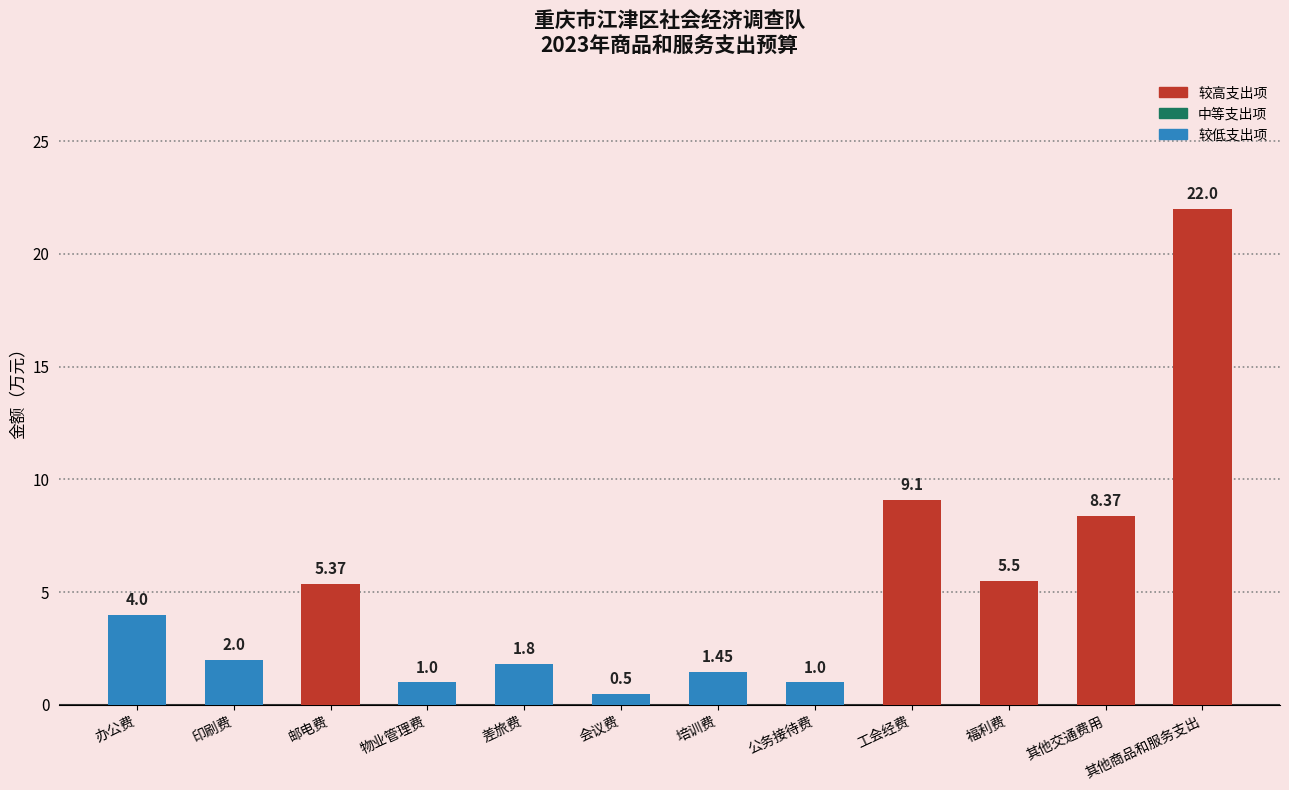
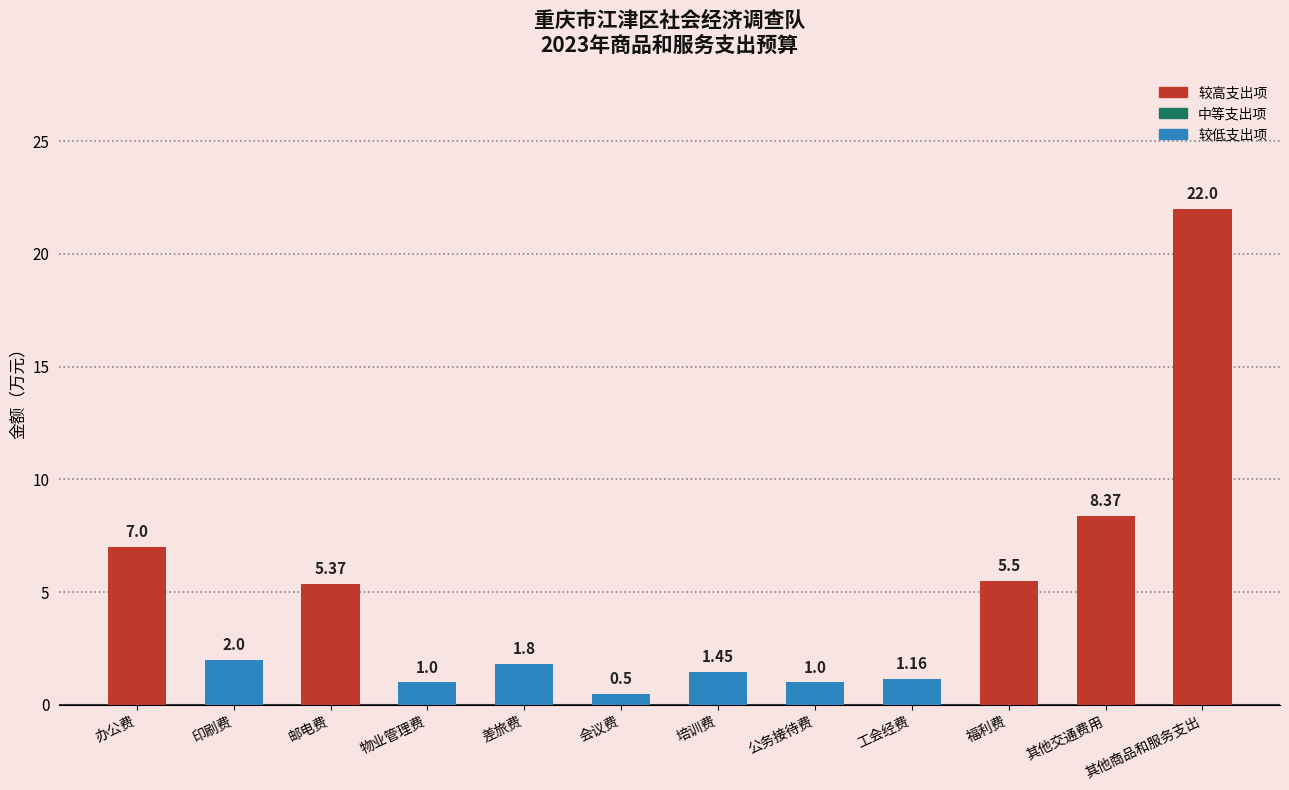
  {
-   "办公费": 4.0,
+   "办公费": 7.0,
    "印刷费": 2.0,
    "邮电费": 5.37,
    "物业管理费": 1.0,
    "差旅费": 1.8,
    "会议费": 0.5,
    "培训费": 1.45,
    "公务接待费": 1.0,
-   "工会经费": 9.1,
+   "工会经费": 1.16,
    "福利费": 5.5,
    "其他交通费用": 8.37,
    "其他商品和服务支出": 22.0
  }
